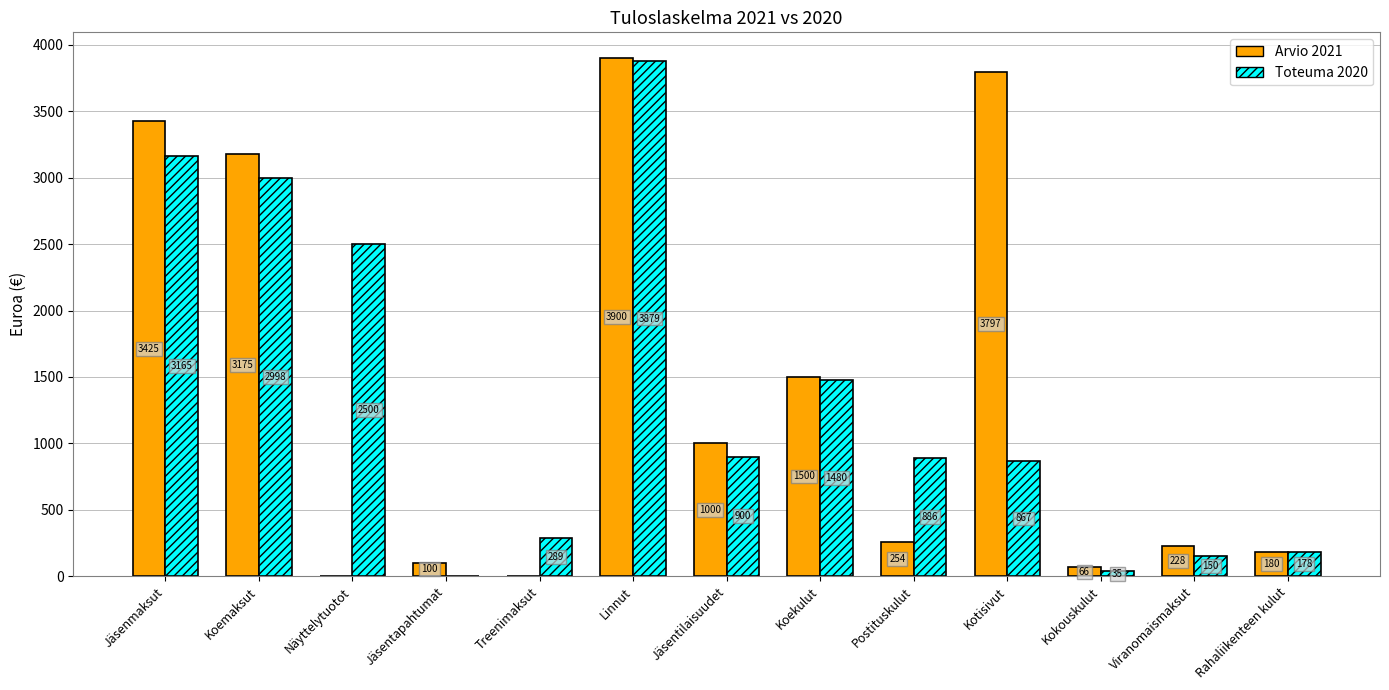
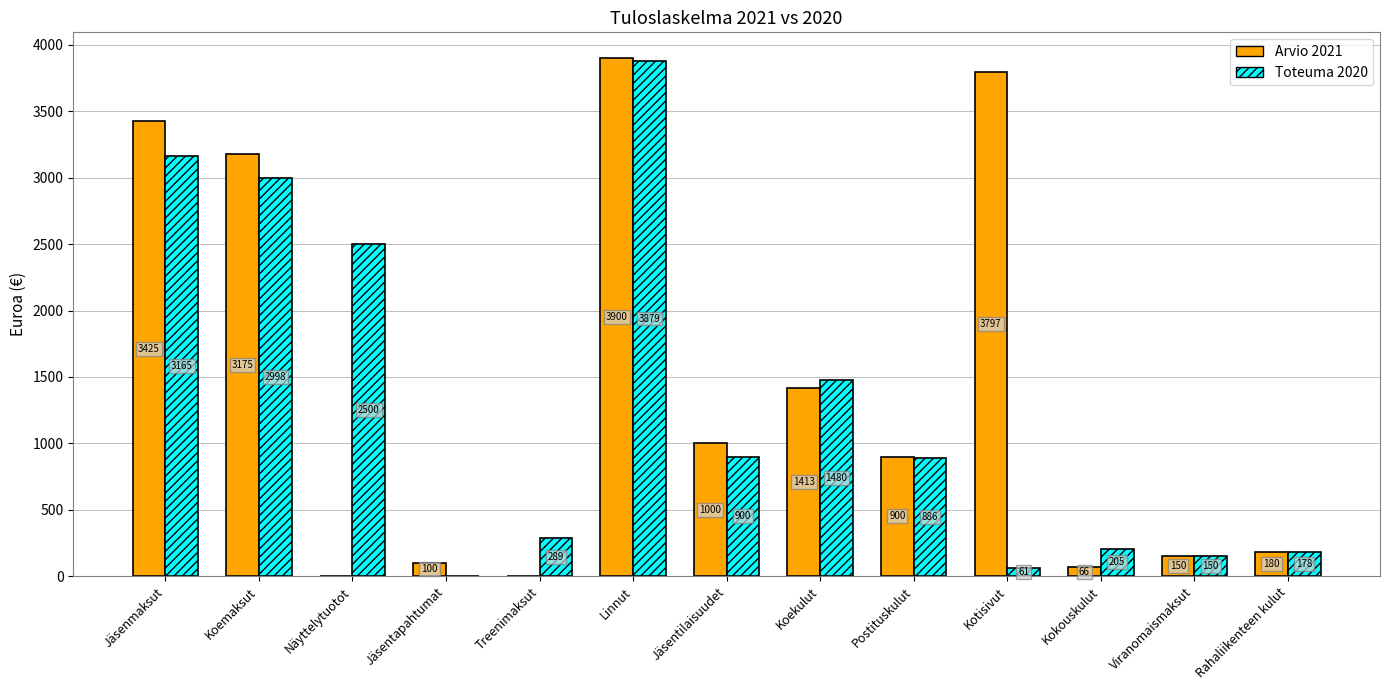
  {
    "Arvio 2021": {
-     "Koekulut": 1500,
-     "Postituskulut": 254,
-     "Viranomaismaksut": 228
+     "Koekulut": 1413,
+     "Postituskulut": 900,
+     "Viranomaismaksut": 150
    },
    "Toteuma 2020": {
-     "Kotisivut": 867,
-     "Kokouskulut": 35
+     "Kotisivut": 61,
+     "Kokouskulut": 205
    }
  }
